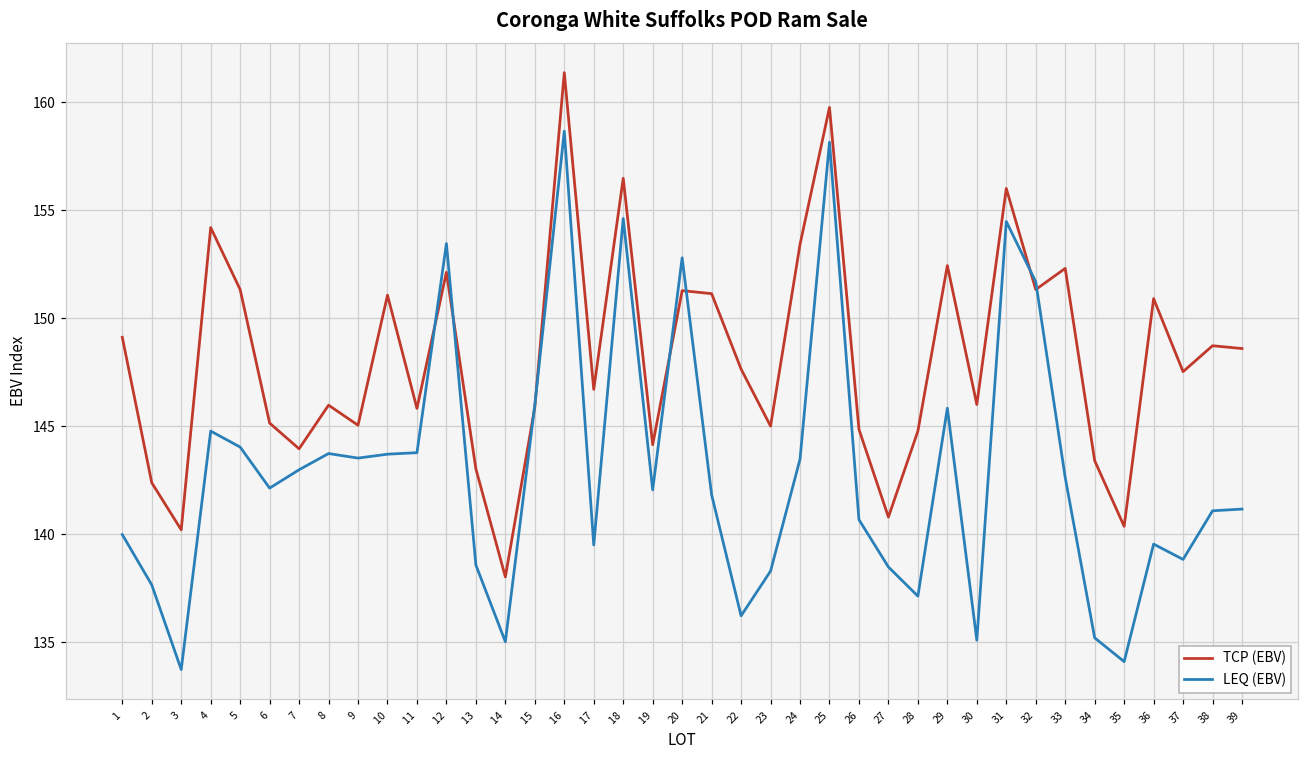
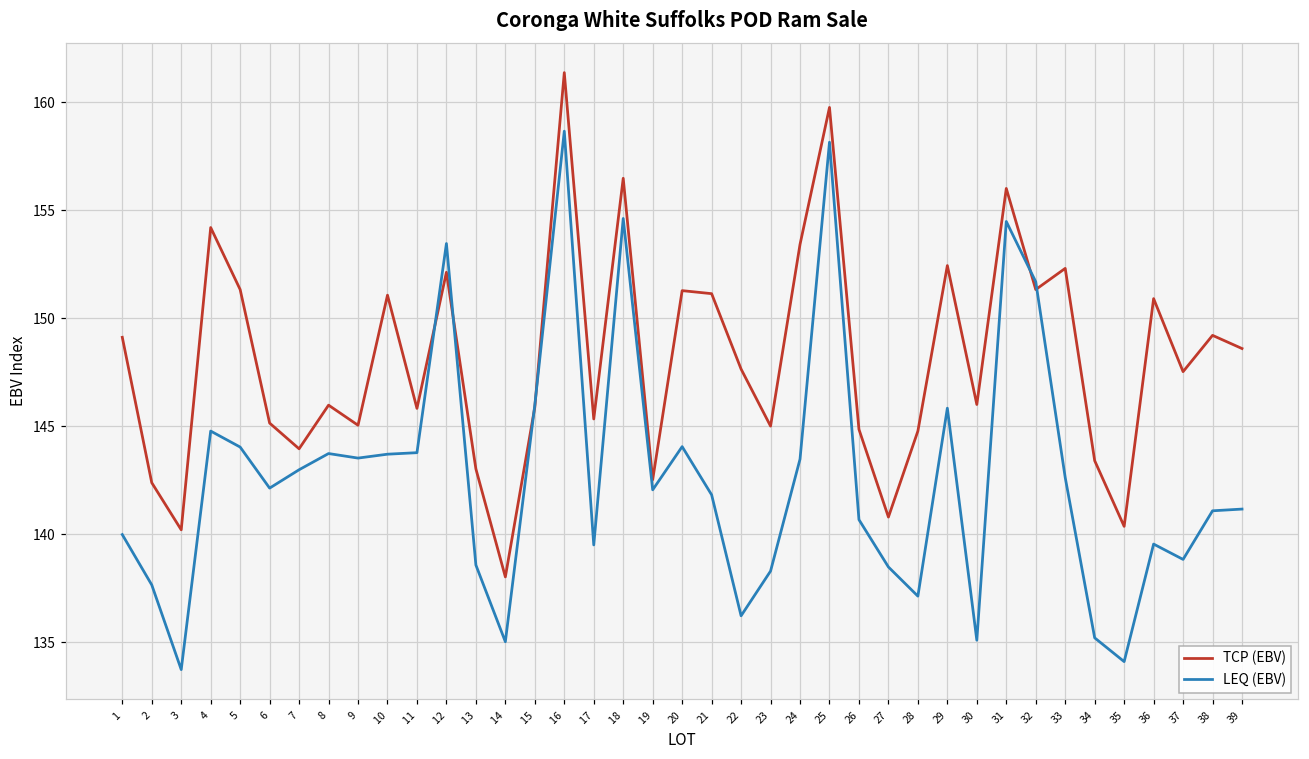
  {
    "TCP (EBV)": {
      "1": 149.1,
      "2": 142.4,
      "3": 140.2,
      "4": 154.2,
      "5": 151.3,
      "6": 145.2,
      "7": 144.0,
      "8": 146.0,
      "9": 145.1,
      "10": 151.1,
      "11": 145.8,
      "12": 152.1,
      "13": 143.0,
      "14": 138.0,
      "16": 161.4,
-     "17": 146.7,
+     "17": 145.3,
      "18": 156.5,
-     "19": 144.2,
+     "19": 142.5,
      "20": 151.3,
      "21": 151.1,
      "22": 147.7,
      "23": 145.0,
      "24": 153.4,
      "25": 159.8,
      "26": 144.9,
      "27": 140.8,
      "28": 144.8,
      "29": 152.4,
      "30": 146.0,
      "31": 156.0,
      "32": 151.3,
      "33": 152.3,
      "34": 143.4,
      "35": 140.4,
      "36": 150.9,
      "37": 147.5,
-     "38": 148.7,
+     "38": 149.2,
      "39": 148.6
    },
    "LEQ (EBV)": {
      "1": 140.0,
      "2": 137.7,
      "3": 133.7,
      "4": 144.8,
      "5": 144.0,
      "6": 142.1,
      "7": 143.0,
      "8": 143.7,
      "9": 143.5,
      "10": 143.7,
      "11": 143.8,
      "12": 153.5,
      "13": 138.6,
      "14": 135.0,
      "16": 158.7,
      "17": 139.5,
      "18": 154.6,
      "19": 142.1,
-     "20": 152.8,
+     "20": 144.1,
      "21": 141.8,
      "22": 136.2,
      "23": 138.3,
      "24": 143.5,
      "25": 158.2,
      "26": 140.7,
      "27": 138.5,
      "28": 137.1,
      "29": 145.8,
      "30": 135.1,
      "31": 154.5,
      "32": 151.7,
      "33": 142.6,
      "34": 135.2,
      "35": 134.1,
      "36": 139.6,
      "37": 138.8,
      "38": 141.1,
      "39": 141.2
    }
  }
